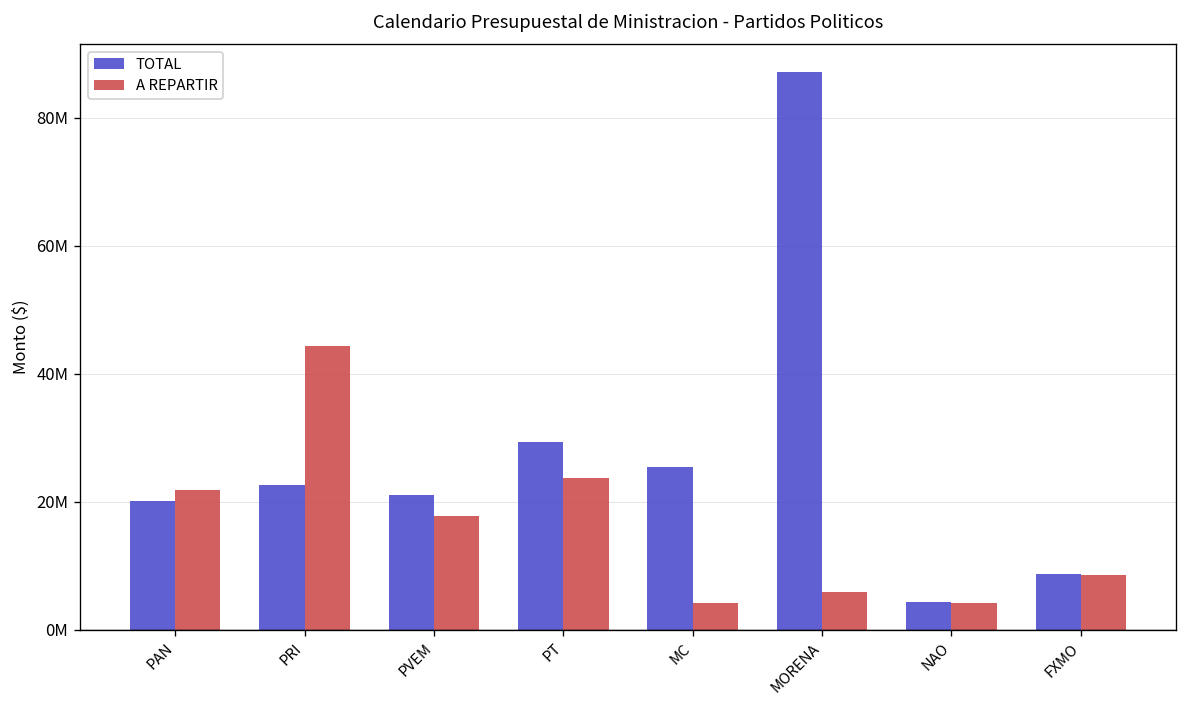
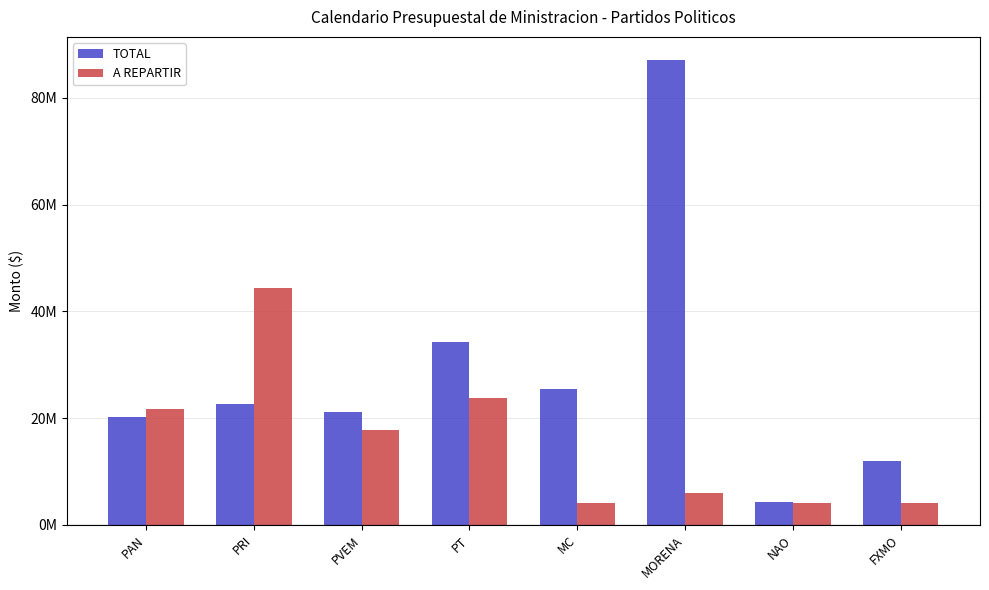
  {
    "TOTAL": {
      "PAN": 20000000,
      "PRI": 23000000,
      "PVEM": 21000000,
-     "PT": 29000000,
+     "PT": 34000000,
      "MC": 25000000,
      "MORENA": 87000000,
      "NAO": 4000000,
-     "FXMO": 9000000
+     "FXMO": 12000000
    },
    "A REPARTIR": {
      "PAN": 22000000,
      "PRI": 44000000,
      "PVEM": 18000000,
      "PT": 24000000,
      "MC": 4000000,
      "MORENA": 6000000,
      "NAO": 4000000,
-     "FXMO": 9000000
+     "FXMO": 4000000
    }
  }
